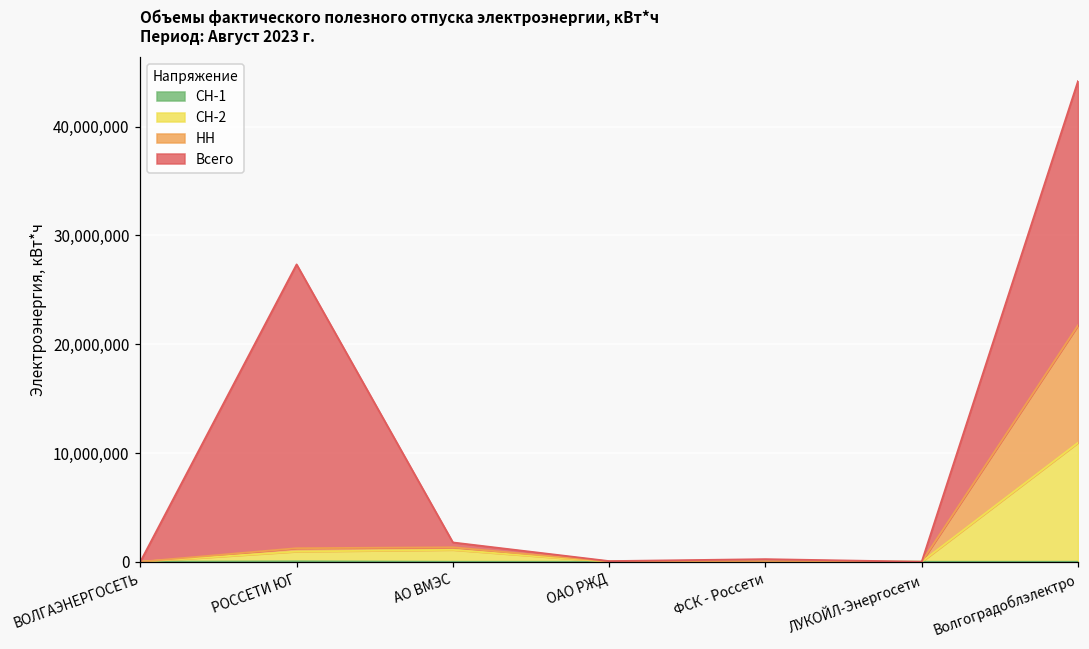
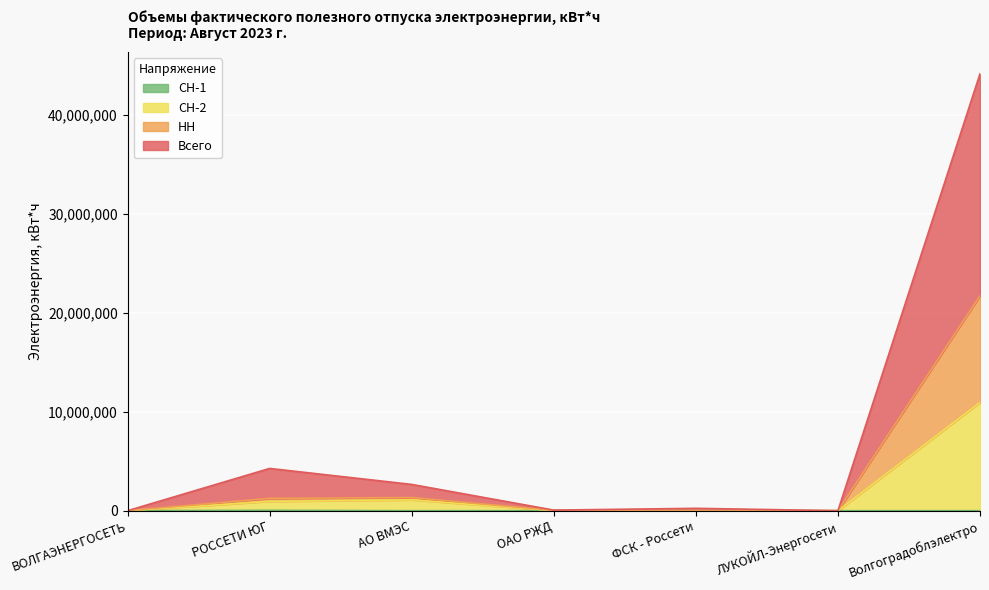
  {
    "СН-1": {
      "РОССЕТИ ЮГ": "0",
      "АО ВМЭС": "0",
      "Волгоградоблэлектро": "0"
    },
    "СН-2": {
      "РОССЕТИ ЮГ": "1,000,000",
      "Волгоградоблэлектро": "11,000,000"
    },
    "НН": {
      "РОССЕТИ ЮГ": "0",
      "Волгоградоблэлектро": "11,000,000"
    },
    "Всего": {
-     "РОССЕТИ ЮГ": "26,000,000",
-     "АО ВМЭС": "0",
+     "РОССЕТИ ЮГ": "3,000,000",
+     "АО ВМЭС": "1,000,000",
      "Волгоградоблэлектро": "22,000,000"
    }
  }
